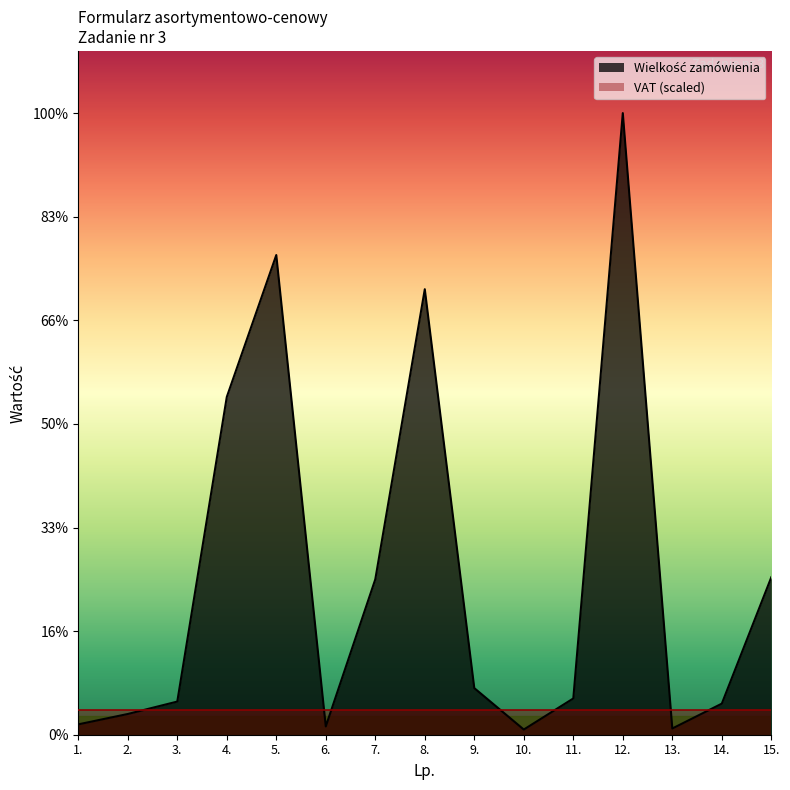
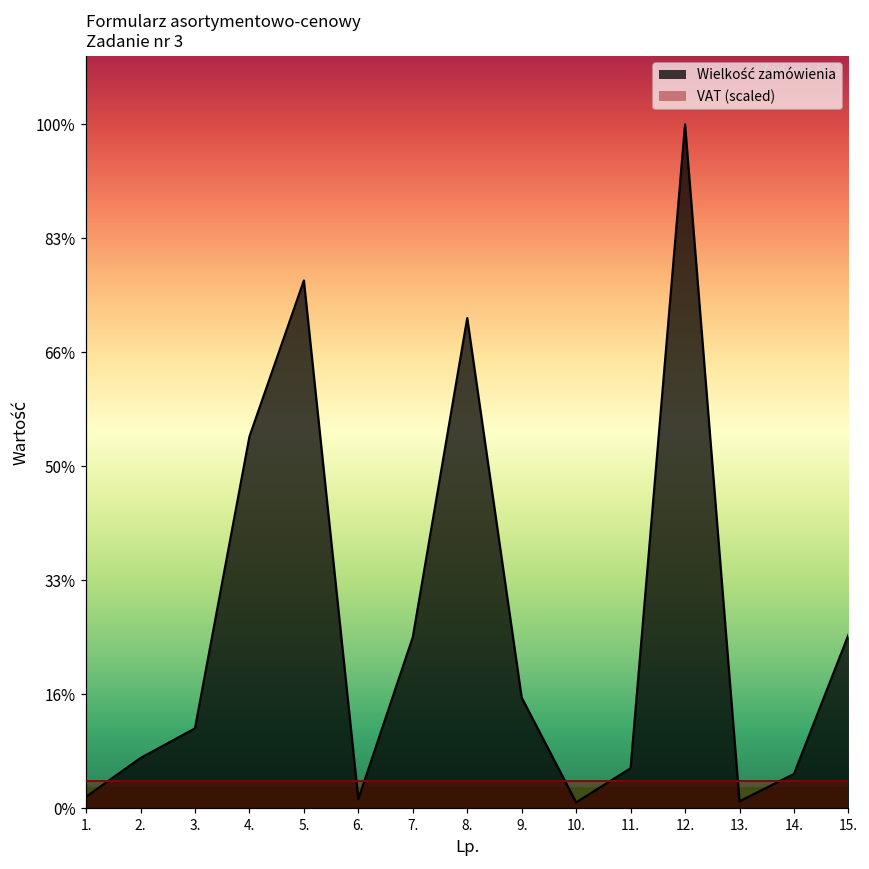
  {
    "Wielkość zamówienia": {
-     "2.": "3%",
-     "3.": "5%",
+     "2.": "7%",
+     "3.": "12%",
      "4.": "54%",
      "5.": "77%",
      "7.": "25%",
      "8.": "72%",
-     "9.": "8%",
+     "9.": "16%",
      "11.": "6%",
      "12.": "100%",
      "14.": "5%",
      "15.": "25%"
    },
    "VAT (scaled)": {
      "1.": "4%",
      "2.": "4%",
      "3.": "4%",
      "4.": "4%",
      "5.": "4%",
      "6.": "4%",
      "7.": "4%",
      "8.": "4%",
      "9.": "4%",
      "10.": "4%",
      "11.": "4%",
      "12.": "4%",
      "13.": "4%",
      "14.": "4%",
      "15.": "4%"
    }
  }
